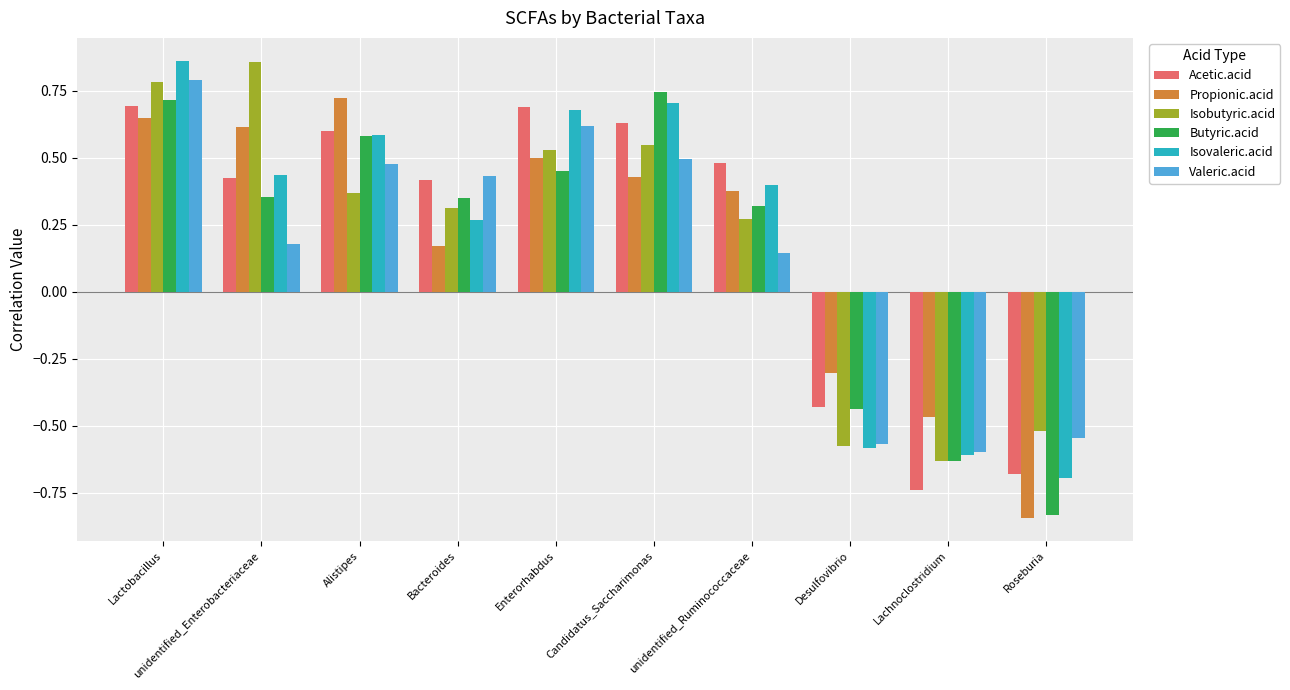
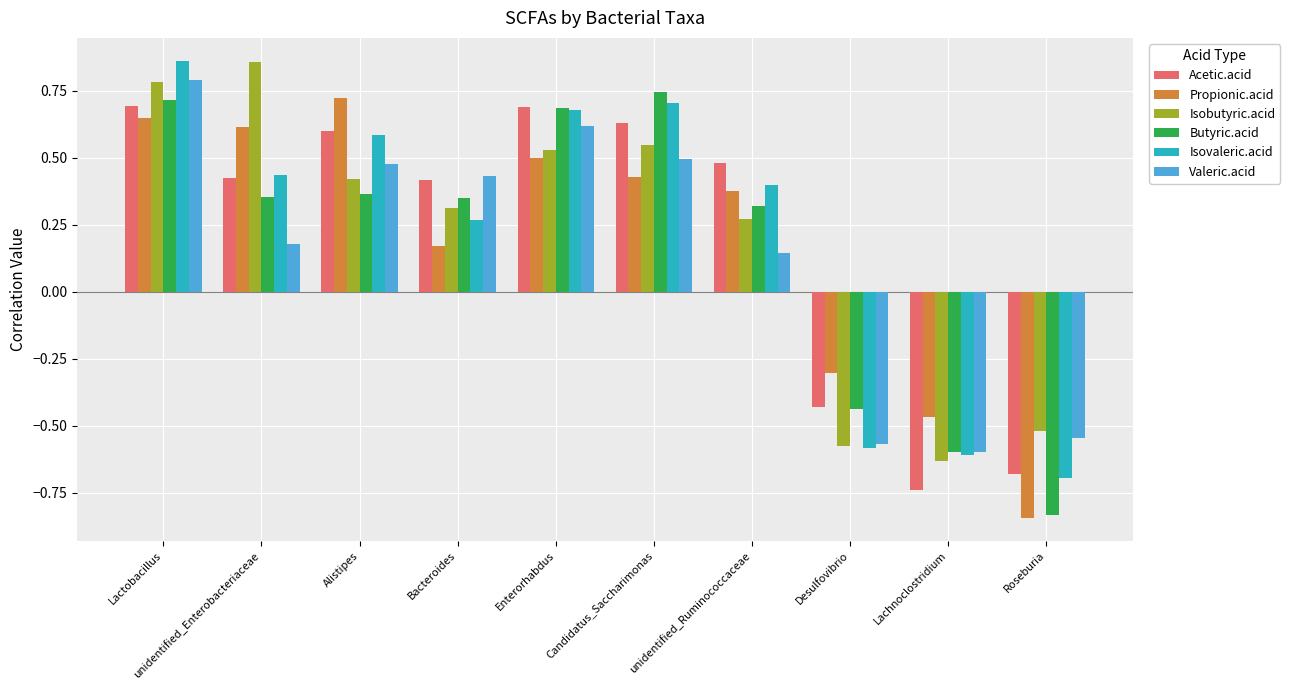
  {
    "Isobutyric.acid": {
      "Lactobacillus": 0.78,
      "unidentified_Enterobacteriaceae": 0.86,
-     "Alistipes": 0.37,
+     "Alistipes": 0.42,
      "Bacteroides": 0.31,
      "Enterorhabdus": 0.53,
      "Candidatus_Saccharimonas": 0.55,
      "unidentified_Ruminococcaceae": 0.27,
      "Desulfovibrio": -0.58,
      "Lachnoclostridium": -0.63,
      "Roseburia": -0.52
    },
    "Butyric.acid": {
      "Lactobacillus": 0.71,
      "unidentified_Enterobacteriaceae": 0.35,
-     "Alistipes": 0.58,
+     "Alistipes": 0.36,
      "Bacteroides": 0.35,
-     "Enterorhabdus": 0.45,
+     "Enterorhabdus": 0.69,
      "Candidatus_Saccharimonas": 0.74,
      "unidentified_Ruminococcaceae": 0.32,
      "Desulfovibrio": -0.44,
-     "Lachnoclostridium": -0.63,
+     "Lachnoclostridium": -0.60,
      "Roseburia": -0.83
    }
  }
